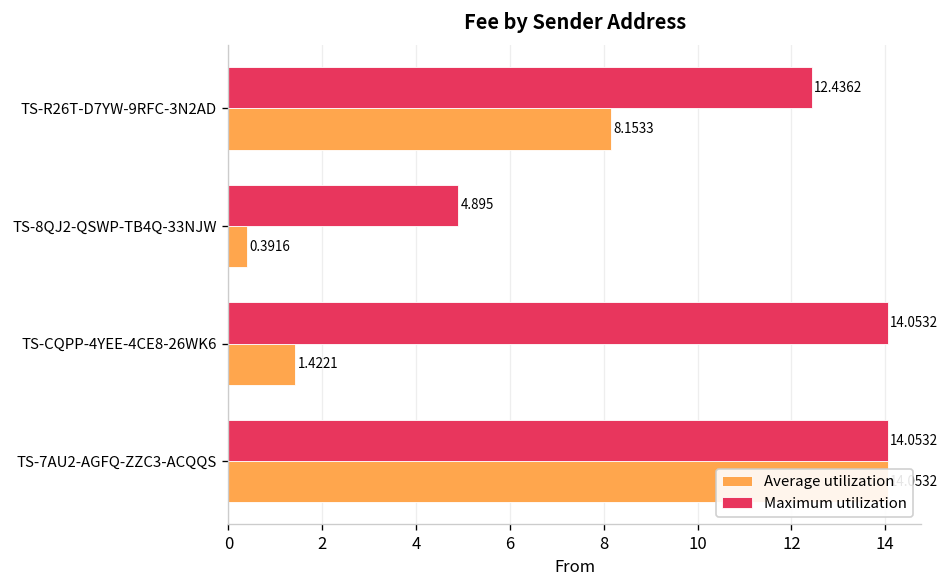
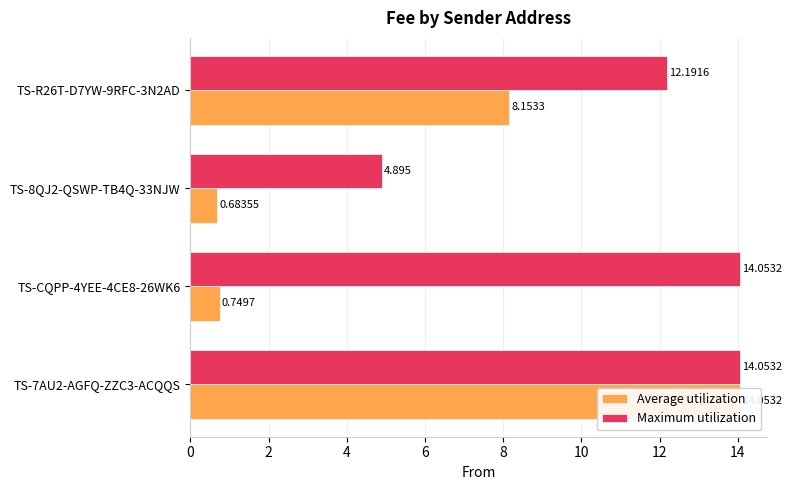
  {
    "Average utilization": {
      "TS-R26T-D7YW-9RFC-3N2AD": 8.1533,
-     "TS-8QJ2-QSWP-TB4Q-33NJW": 0.3916,
-     "TS-CQPP-4YEE-4CE8-26WK6": 1.4221
+     "TS-8QJ2-QSWP-TB4Q-33NJW": 0.68355,
+     "TS-CQPP-4YEE-4CE8-26WK6": 0.7497
    },
    "Maximum utilization": {
-     "TS-R26T-D7YW-9RFC-3N2AD": 12.4362,
+     "TS-R26T-D7YW-9RFC-3N2AD": 12.1916,
      "TS-8QJ2-QSWP-TB4Q-33NJW": 4.895,
      "TS-CQPP-4YEE-4CE8-26WK6": 14.0532,
      "TS-7AU2-AGFQ-ZZC3-ACQQS": 14.0532
    }
  }
